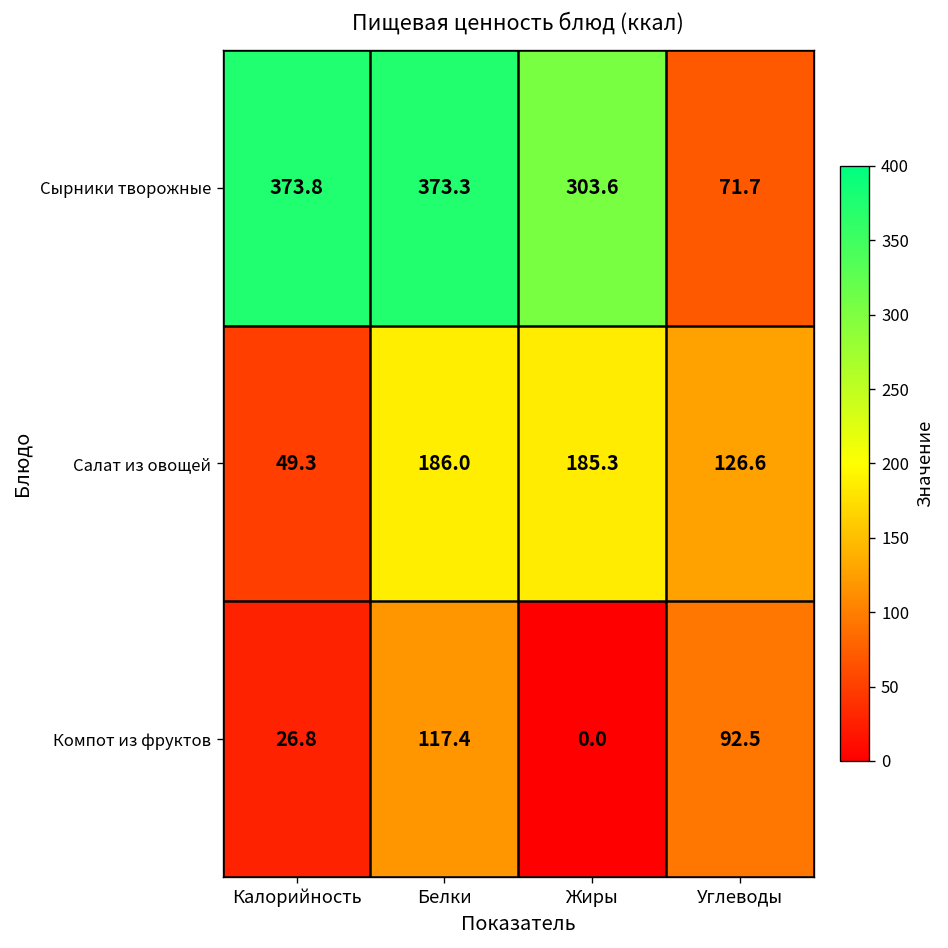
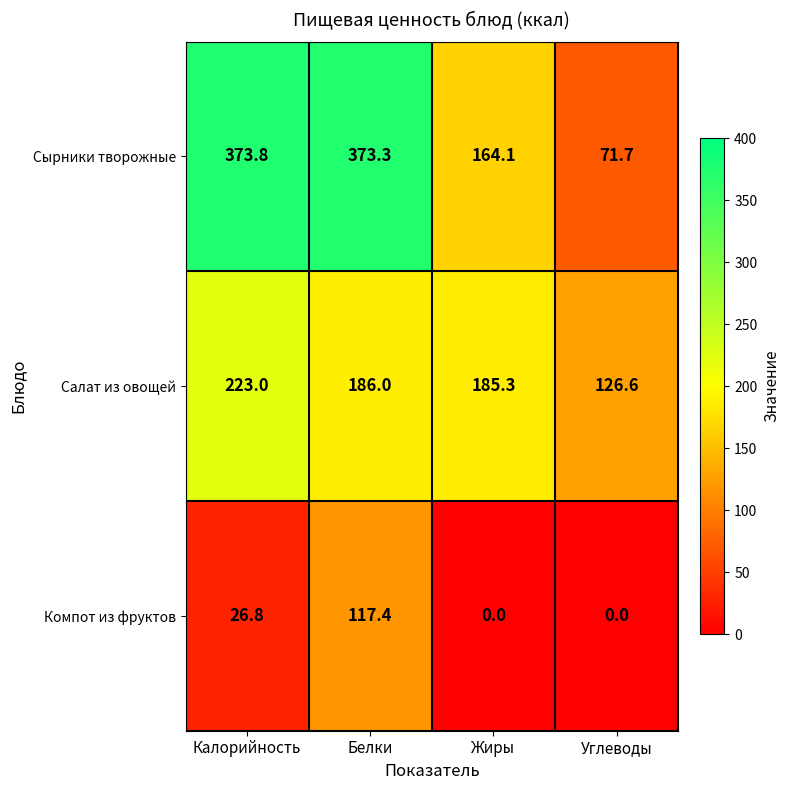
  {
    "Сырники творожные": {
      "Калорийность": 373.8,
      "Белки": 373.3,
-     "Жиры": 303.6,
+     "Жиры": 164.1,
      "Углеводы": 71.7
    },
    "Салат из овощей": {
-     "Калорийность": 49.3,
+     "Калорийность": 223.0,
      "Белки": 186.0,
      "Жиры": 185.3,
      "Углеводы": 126.6
    },
    "Компот из фруктов": {
      "Калорийность": 26.8,
      "Белки": 117.4,
      "Жиры": 0.0,
-     "Углеводы": 92.5
+     "Углеводы": 0.0
    }
  }
